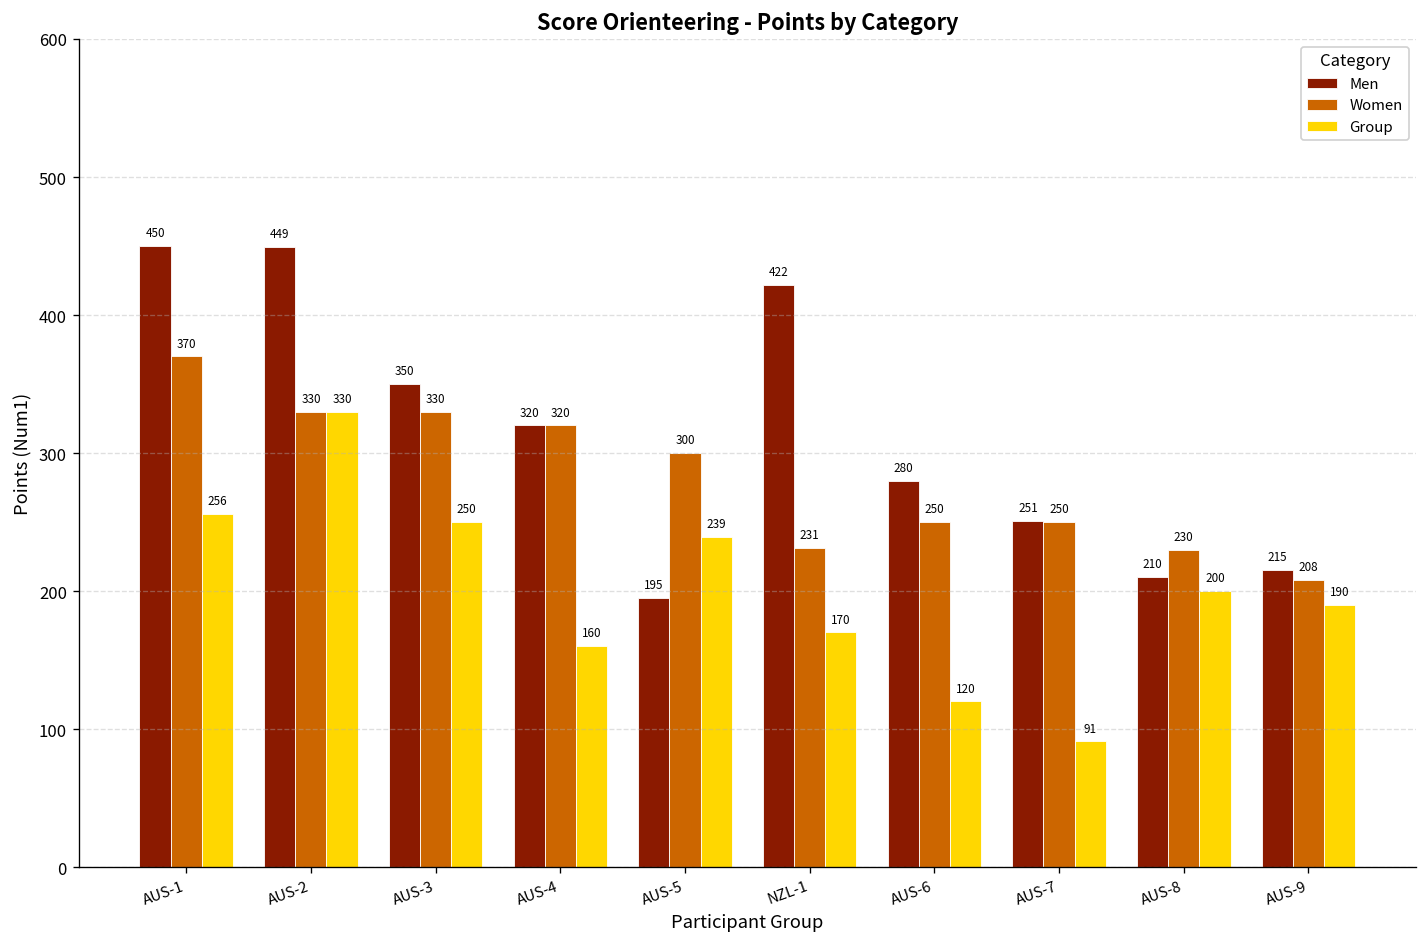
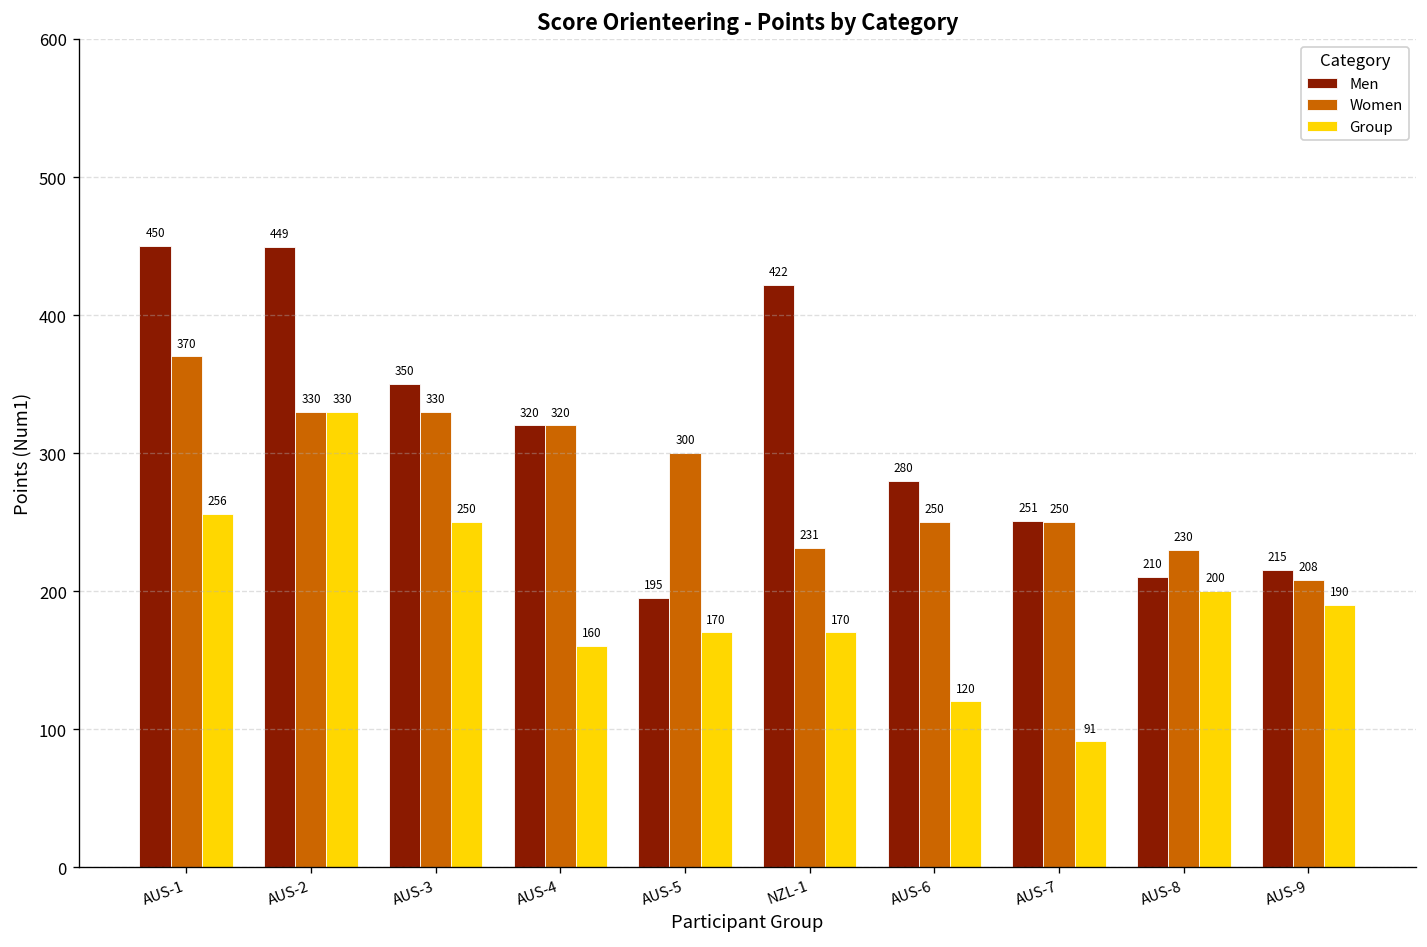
  {
    "Men": {
      "AUS-1": 450,
      "AUS-2": 449,
      "AUS-3": 350,
      "AUS-4": 320,
      "AUS-5": 195,
      "NZL-1": 422,
      "AUS-6": 280,
      "AUS-7": 251,
      "AUS-8": 210,
      "AUS-9": 215
    },
    "Women": {
      "AUS-1": 370,
      "AUS-2": 330,
      "AUS-3": 330,
      "AUS-4": 320,
      "AUS-5": 300,
      "NZL-1": 231,
      "AUS-6": 250,
      "AUS-7": 250,
      "AUS-8": 230,
      "AUS-9": 208
    },
    "Group": {
      "AUS-1": 256,
      "AUS-2": 330,
      "AUS-3": 250,
      "AUS-4": 160,
-     "AUS-5": 239,
+     "AUS-5": 170,
      "NZL-1": 170,
      "AUS-6": 120,
      "AUS-7": 91,
      "AUS-8": 200,
      "AUS-9": 190
    }
  }
